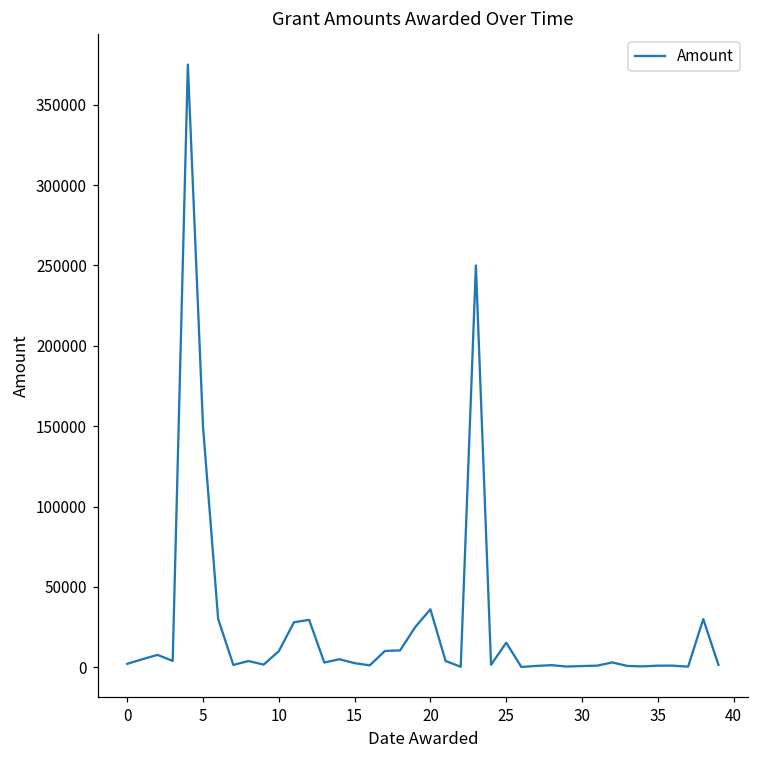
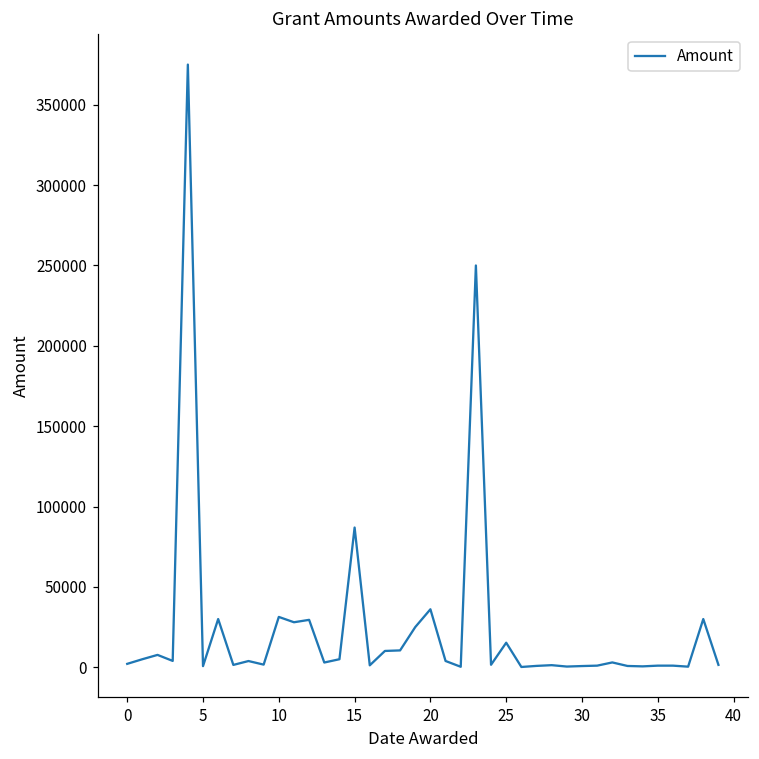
  {
    "0": 2000,
-   "5": 150000,
-   "10": 10000,
-   "15": 3000,
+   "5": 1000,
+   "10": 31000,
+   "15": 87000,
    "20": 36000,
    "25": 15000,
    "30": 1000,
    "35": 1000
  }
